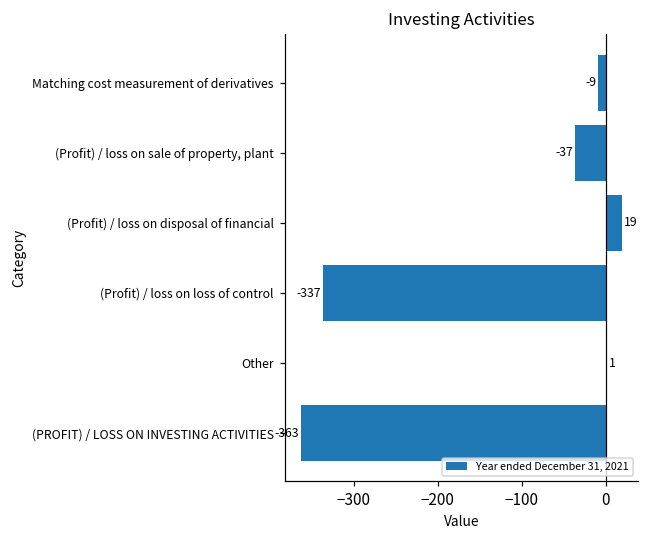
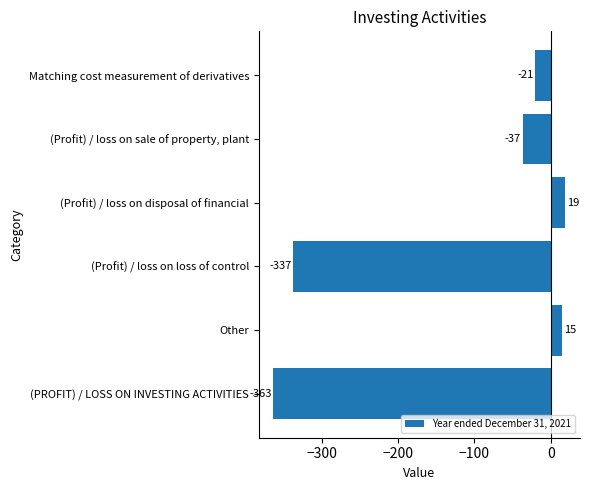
  {
-   "Matching cost measurement of derivatives": -9,
+   "Matching cost measurement of derivatives": -21,
    "(Profit) / loss on sale of property, plant": -37,
    "(Profit) / loss on disposal of financial": 19,
    "(Profit) / loss on loss of control": -337,
-   "Other": 1,
+   "Other": 15,
    "(PROFIT) / LOSS ON INVESTING ACTIVITIES": -363
  }
